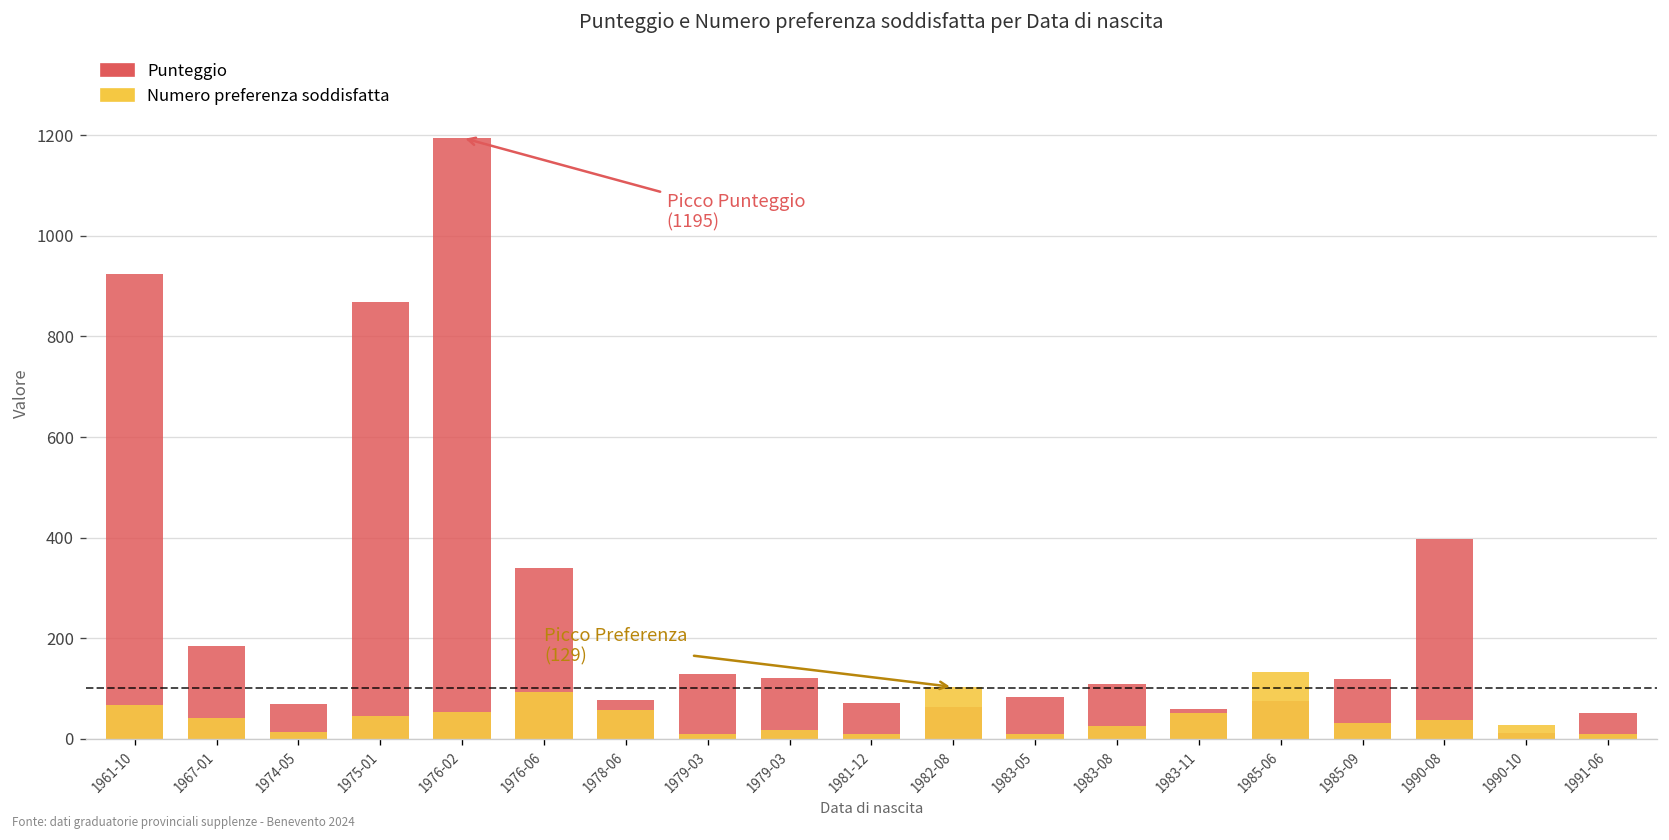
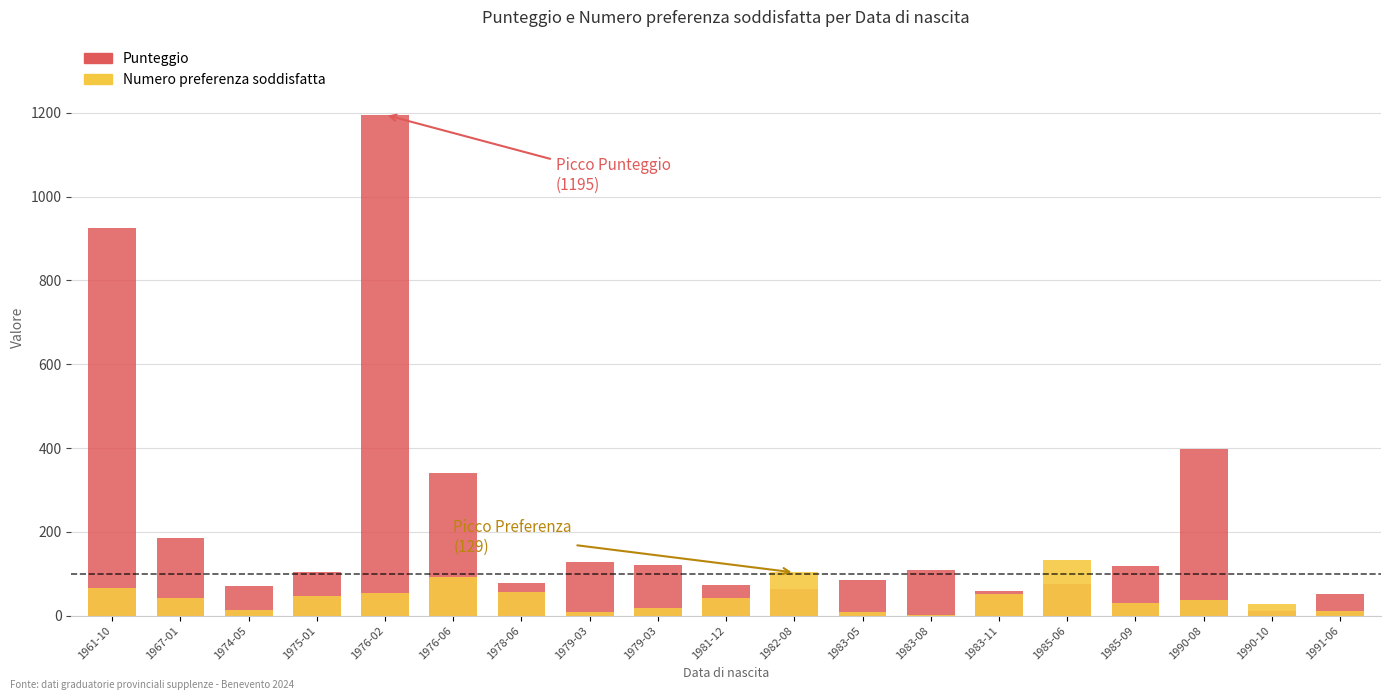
  {
    "Punteggio": {
      "1961-10": 930,
      "1967-01": 190,
      "1974-05": 70,
-     "1975-01": 870,
+     "1975-01": 100,
      "1976-06": 340,
      "1978-06": 80,
      "1981-12": 70,
      "1983-05": 80,
      "1983-08": 110,
      "1983-11": 60,
      "1985-09": 120,
      "1990-08": 400,
      "1991-06": 50
    },
    "Numero preferenza soddisfatta": {
-     "1981-12": 10,
+     "1981-12": 40,
      "1982-08": 100,
-     "1983-08": 30,
+     "1983-08": 0,
      "1985-06": 130,
      "1990-10": 30
    }
  }
